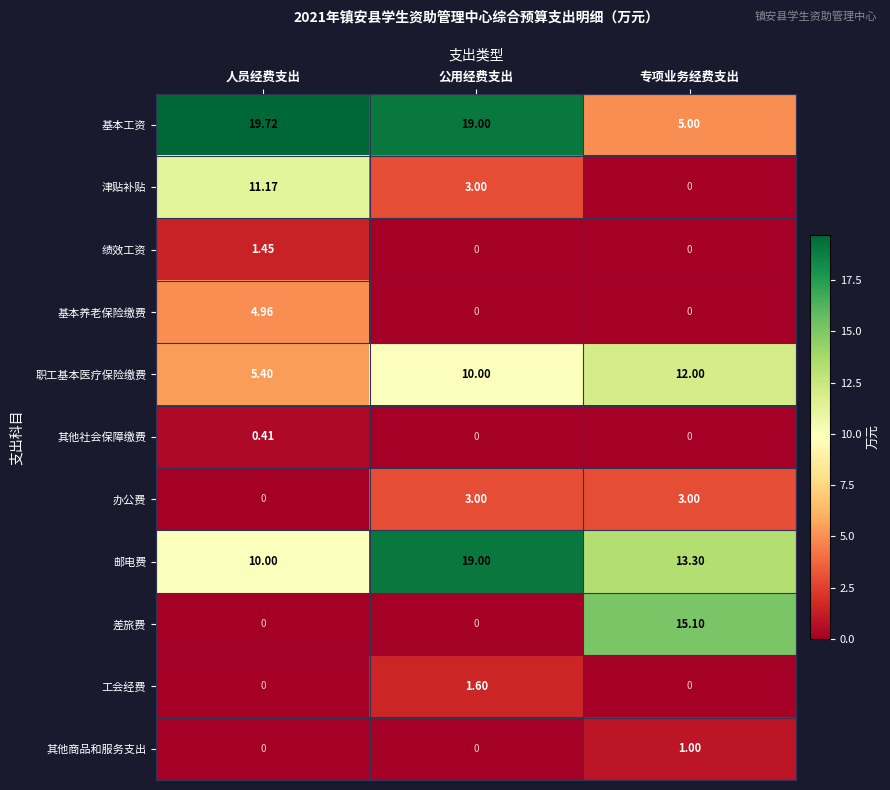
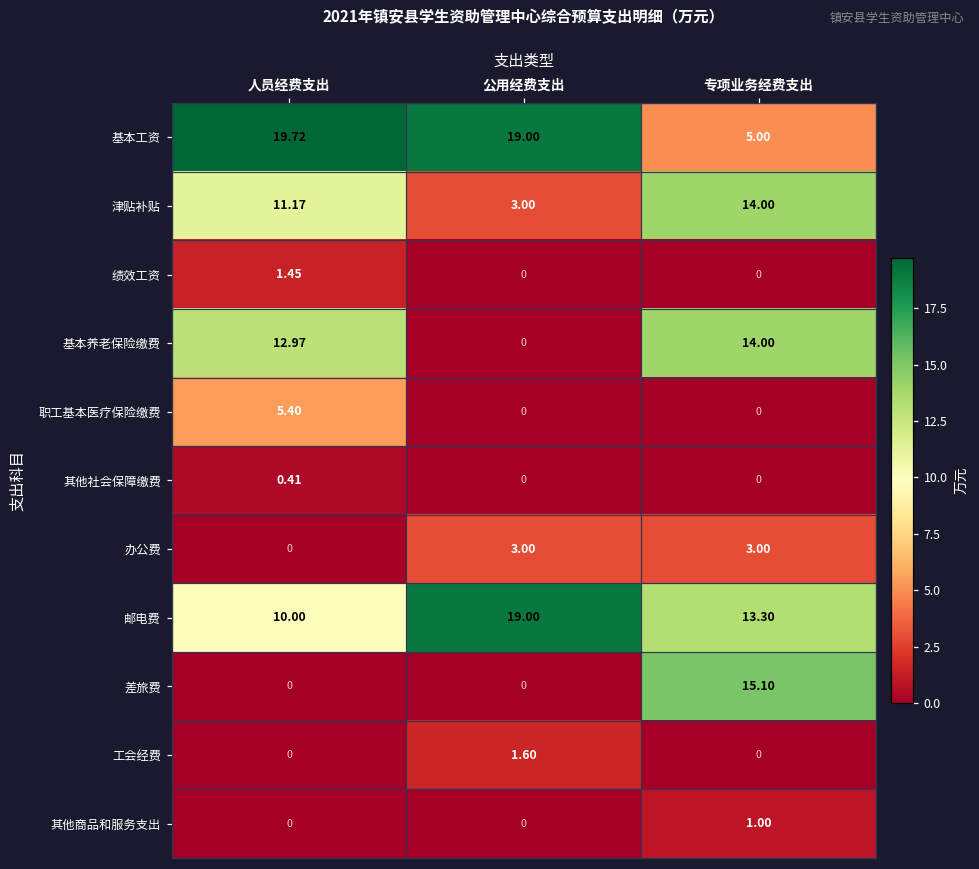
  {
    "基本工资": {
      "人员经费支出": 19.72,
      "公用经费支出": 19.00,
      "专项业务经费支出": 5.00
    },
    "津贴补贴": {
      "人员经费支出": 11.17,
      "公用经费支出": 3.00,
-     "专项业务经费支出": 0
+     "专项业务经费支出": 14.00
    },
    "绩效工资": {
      "人员经费支出": 1.45,
      "公用经费支出": 0,
      "专项业务经费支出": 0
    },
    "基本养老保险缴费": {
-     "人员经费支出": 4.96,
+     "人员经费支出": 12.97,
      "公用经费支出": 0,
-     "专项业务经费支出": 0
+     "专项业务经费支出": 14.00
    },
    "职工基本医疗保险缴费": {
      "人员经费支出": 5.40,
-     "公用经费支出": 10.00,
-     "专项业务经费支出": 12.00
+     "公用经费支出": 0,
+     "专项业务经费支出": 0
    },
    "其他社会保障缴费": {
      "人员经费支出": 0.41,
      "公用经费支出": 0,
      "专项业务经费支出": 0
    },
    "办公费": {
      "人员经费支出": 0,
      "公用经费支出": 3.00,
      "专项业务经费支出": 3.00
    },
    "邮电费": {
      "人员经费支出": 10.00,
      "公用经费支出": 19.00,
      "专项业务经费支出": 13.30
    },
    "差旅费": {
      "人员经费支出": 0,
      "公用经费支出": 0,
      "专项业务经费支出": 15.10
    },
    "工会经费": {
      "人员经费支出": 0,
      "公用经费支出": 1.60,
      "专项业务经费支出": 0
    },
    "其他商品和服务支出": {
      "人员经费支出": 0,
      "公用经费支出": 0,
      "专项业务经费支出": 1.00
    }
  }
